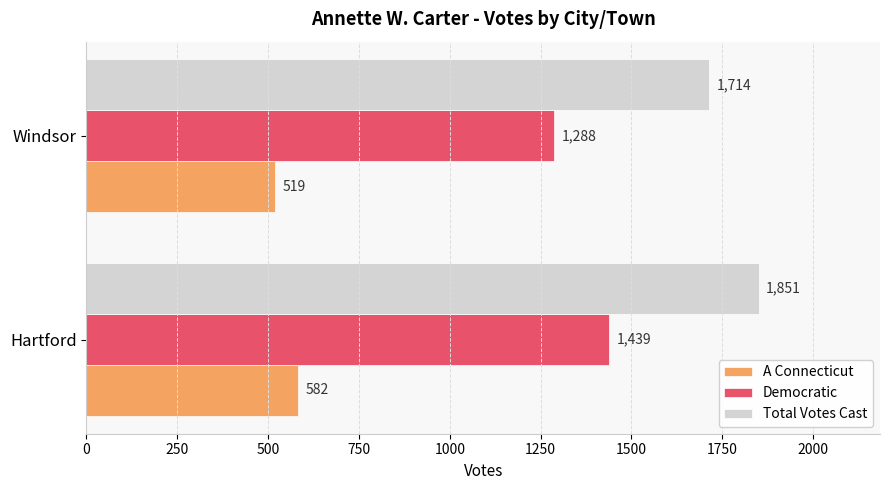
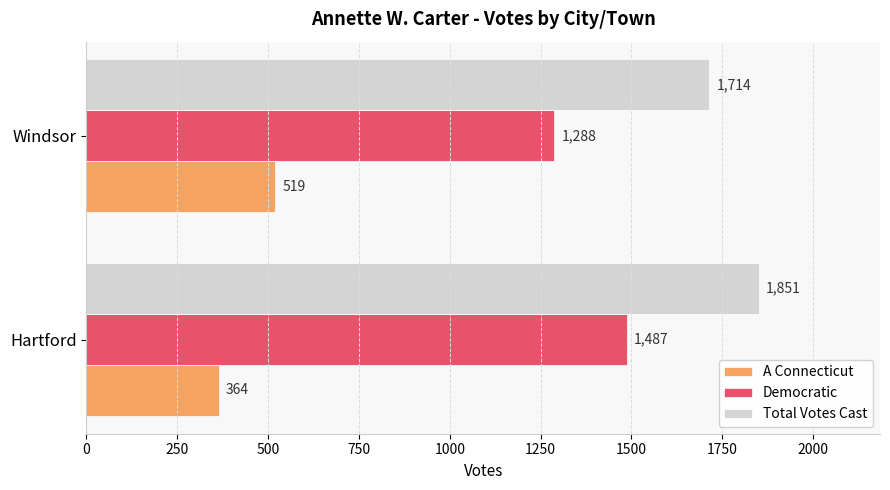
  {
    "A Connecticut": {
      "Windsor": "519",
-     "Hartford": "582"
+     "Hartford": "364"
    },
    "Democratic": {
      "Windsor": "1,288",
-     "Hartford": "1,439"
+     "Hartford": "1,487"
    },
    "Total Votes Cast": {
      "Windsor": "1,714",
      "Hartford": "1,851"
    }
  }
